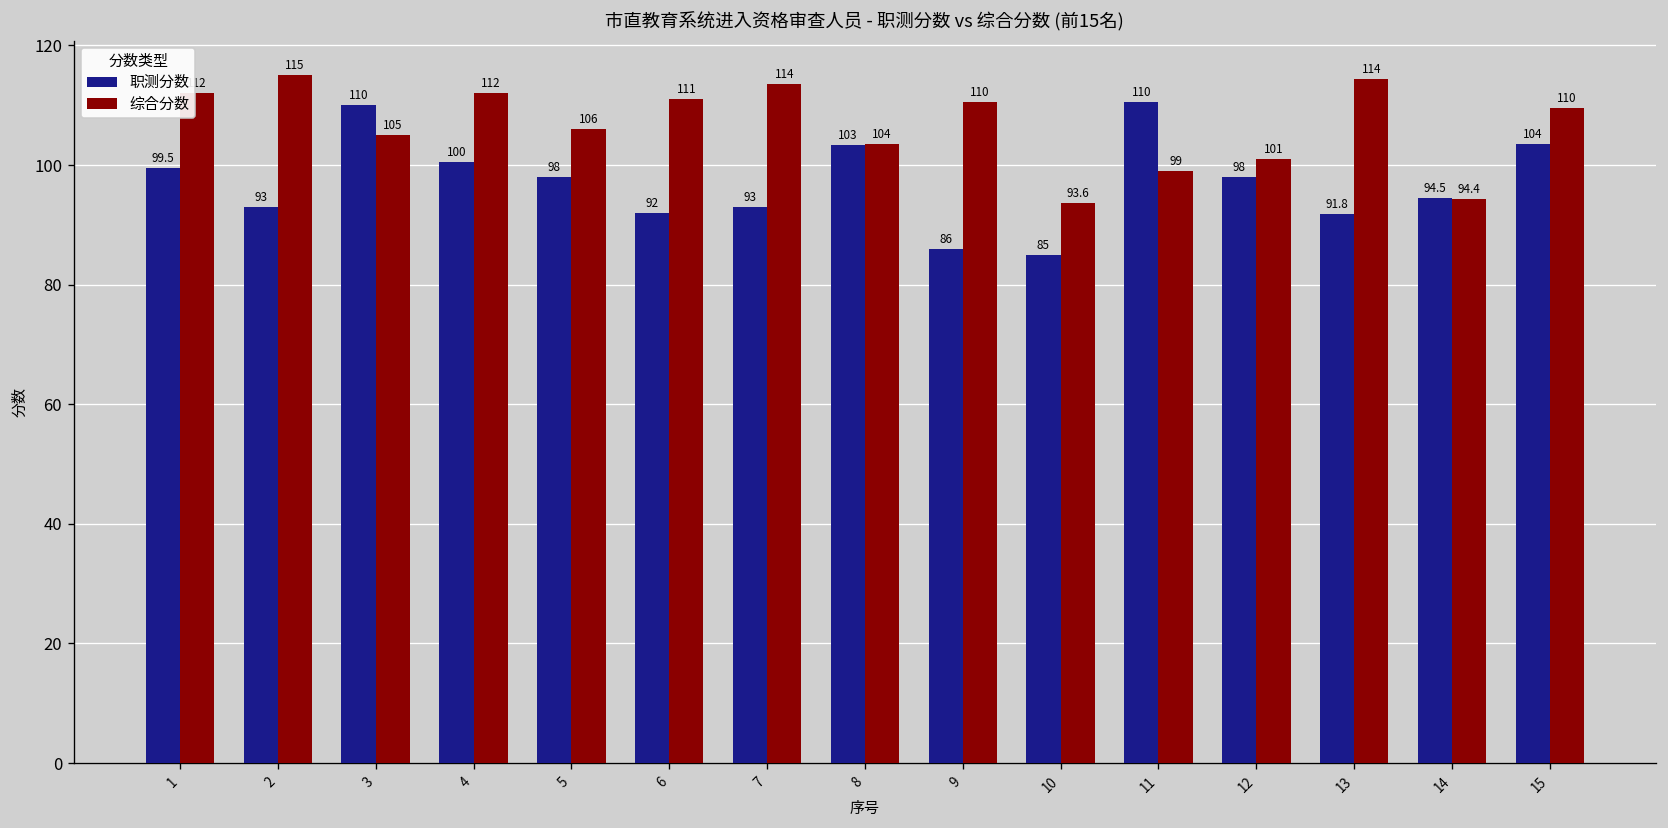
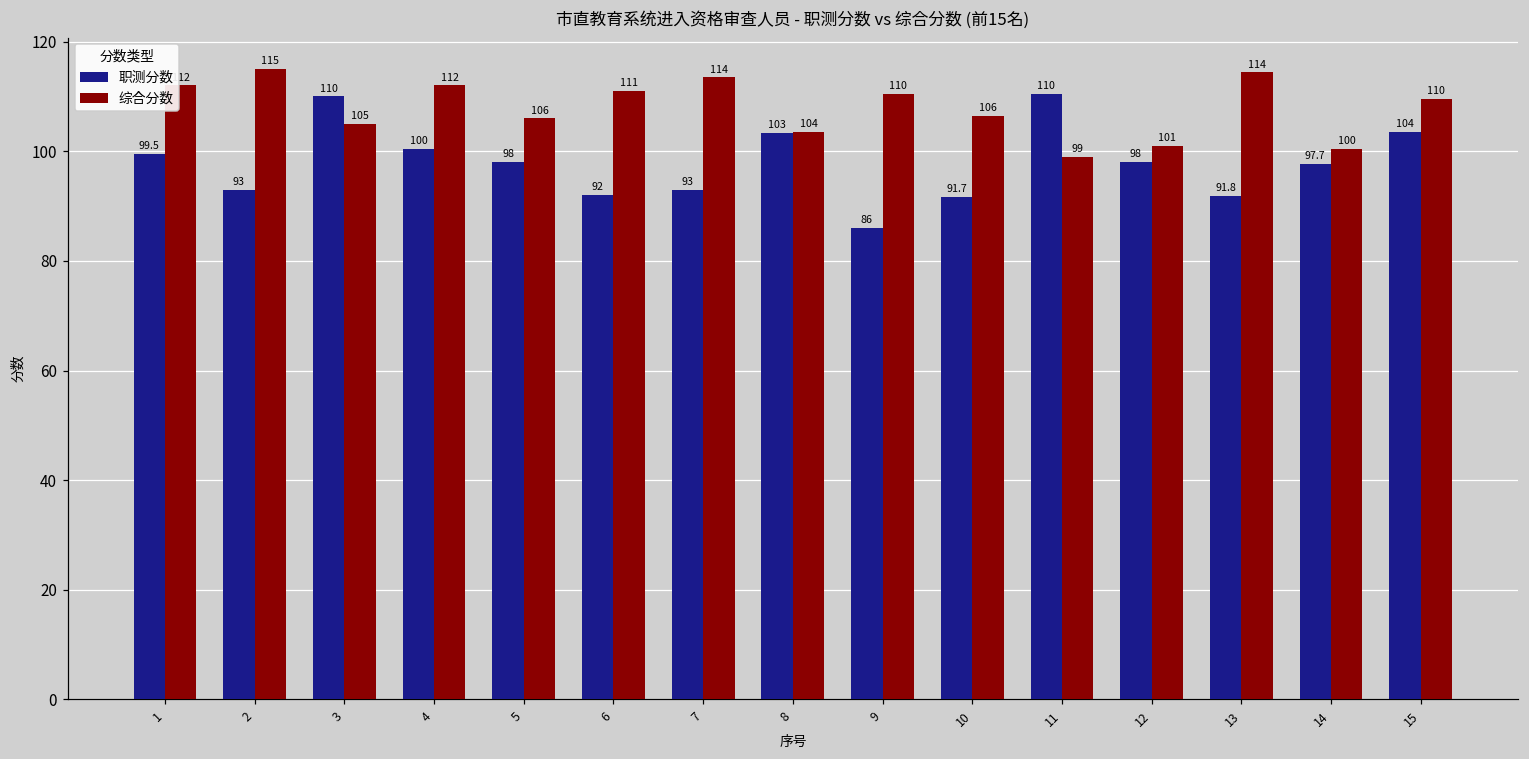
  {
    "职测分数": {
      "1": 99.5,
      "2": 93,
      "3": 110,
      "4": 100,
      "5": 98,
      "6": 92,
      "7": 93,
      "8": 103,
      "9": 86,
-     "10": 85,
+     "10": 91.7,
      "11": 110,
      "12": 98,
      "13": 91.8,
-     "14": 94.5,
+     "14": 97.7,
      "15": 104
    },
    "综合分数": {
      "2": 115,
      "3": 105,
      "4": 112,
      "5": 106,
      "6": 111,
      "7": 114,
      "8": 104,
      "9": 110,
-     "10": 93.6,
+     "10": 106,
      "11": 99,
      "12": 101,
      "13": 114,
-     "14": 94.4,
+     "14": 100,
      "15": 110
    }
  }
